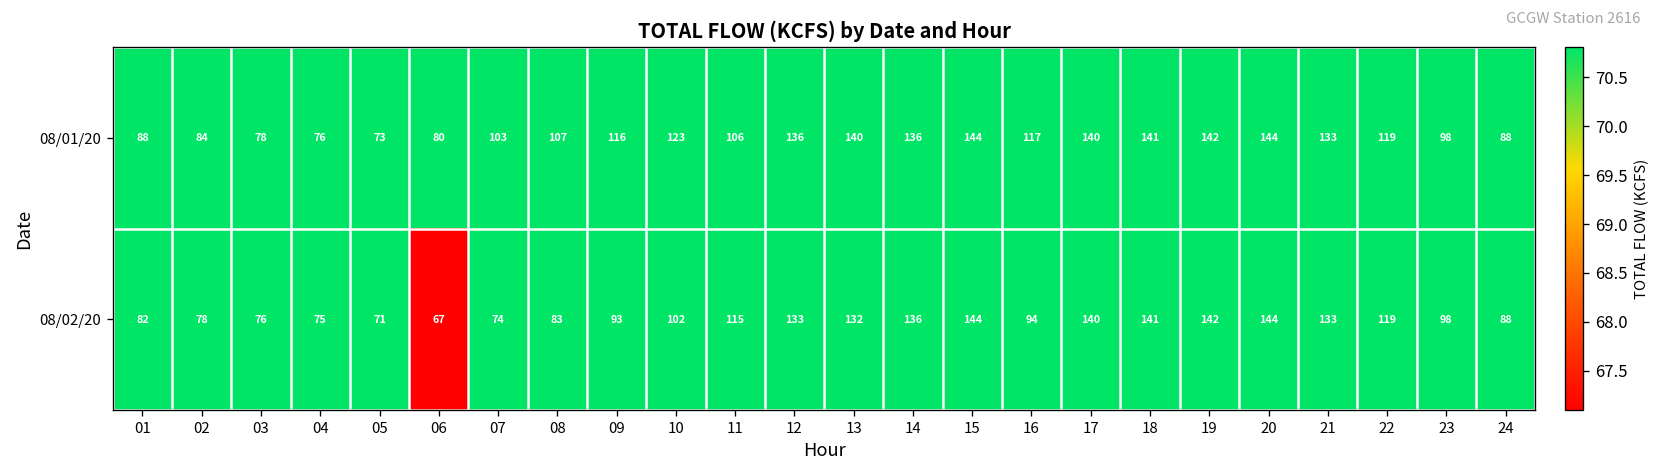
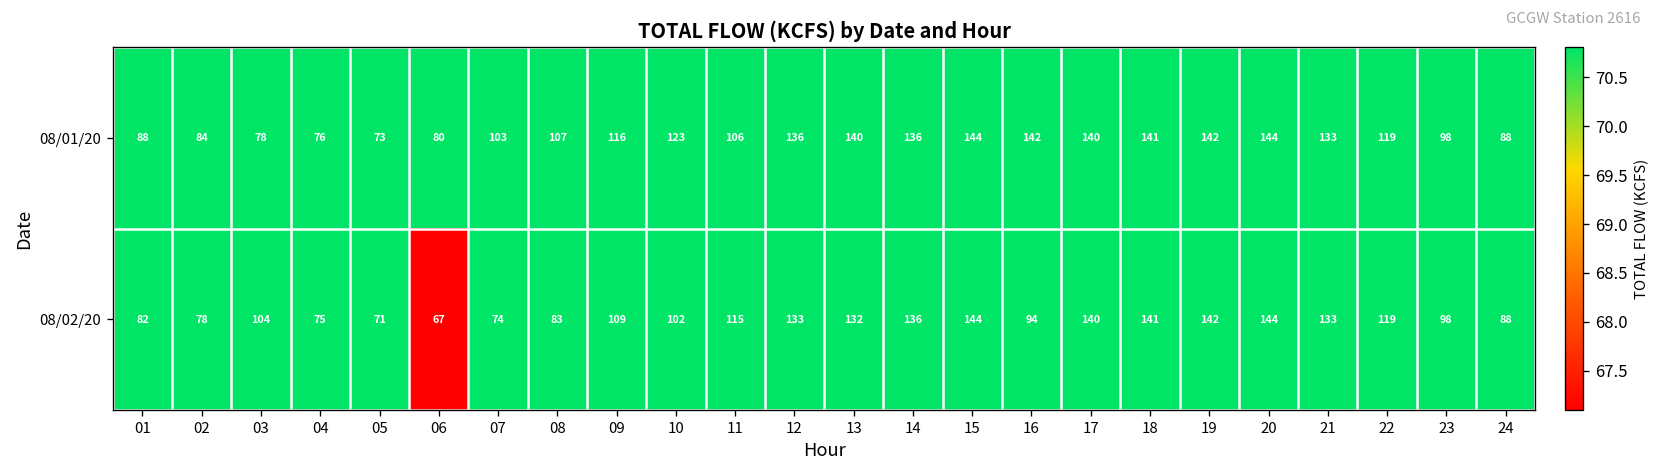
  {
    "08/01/20": {
      "01": 88,
      "02": 84,
      "03": 78,
      "04": 76,
      "05": 73,
      "06": 80,
      "07": 103,
      "08": 107,
      "09": 116,
      "10": 123,
      "11": 106,
      "12": 136,
      "13": 140,
      "14": 136,
      "15": 144,
-     "16": 117,
+     "16": 142,
      "17": 140,
      "18": 141,
      "19": 142,
      "20": 144,
      "21": 133,
      "22": 119,
      "23": 98,
      "24": 88
    },
    "08/02/20": {
      "01": 82,
      "02": 78,
-     "03": 76,
+     "03": 104,
      "04": 75,
      "05": 71,
      "06": 67,
      "07": 74,
      "08": 83,
-     "09": 93,
+     "09": 109,
      "10": 102,
      "11": 115,
      "12": 133,
      "13": 132,
      "14": 136,
      "15": 144,
      "16": 94,
      "17": 140,
      "18": 141,
      "19": 142,
      "20": 144,
      "21": 133,
      "22": 119,
      "23": 98,
      "24": 88
    }
  }
